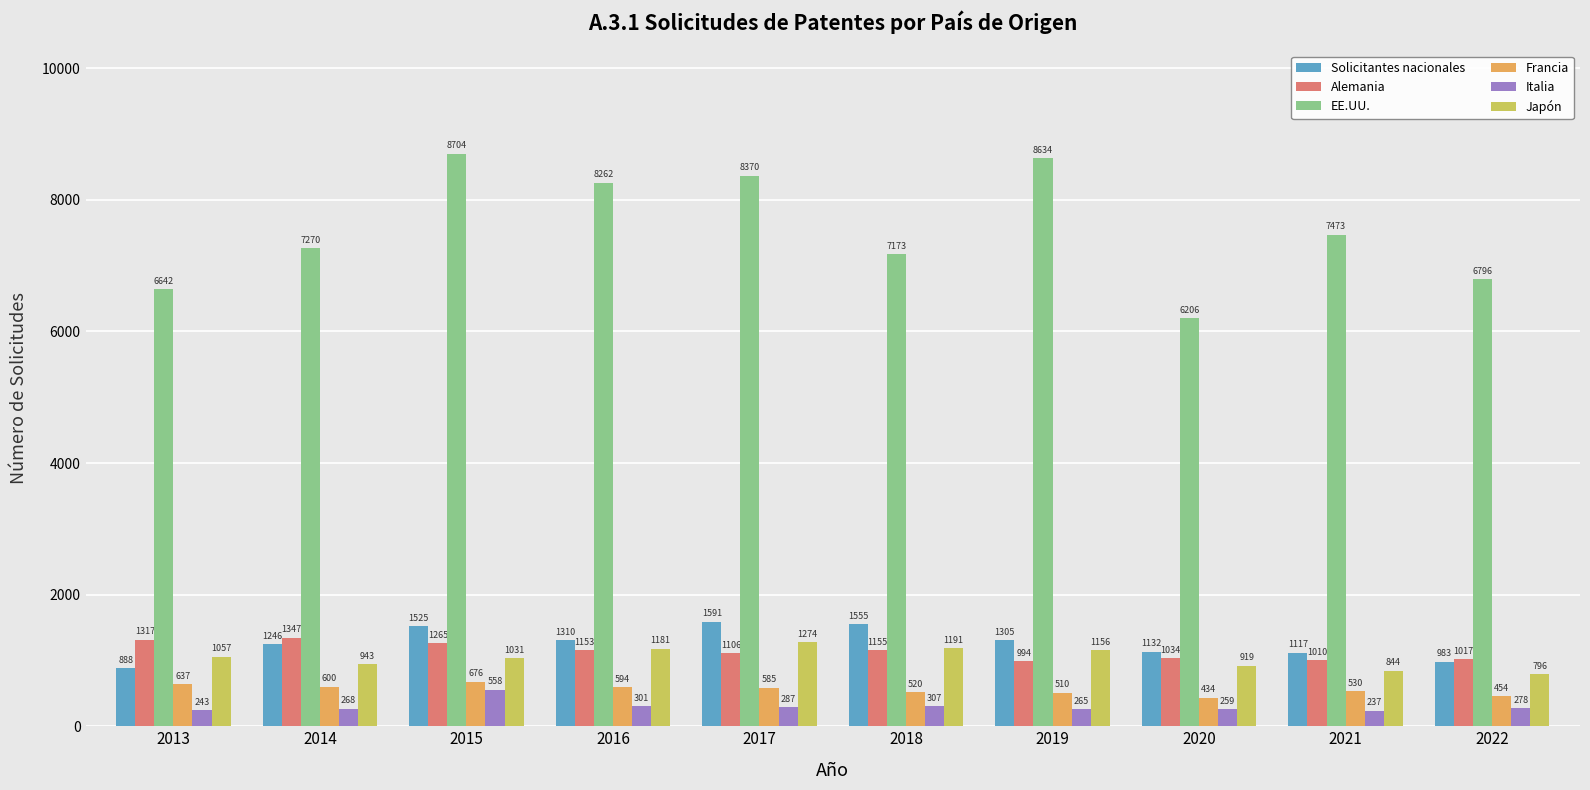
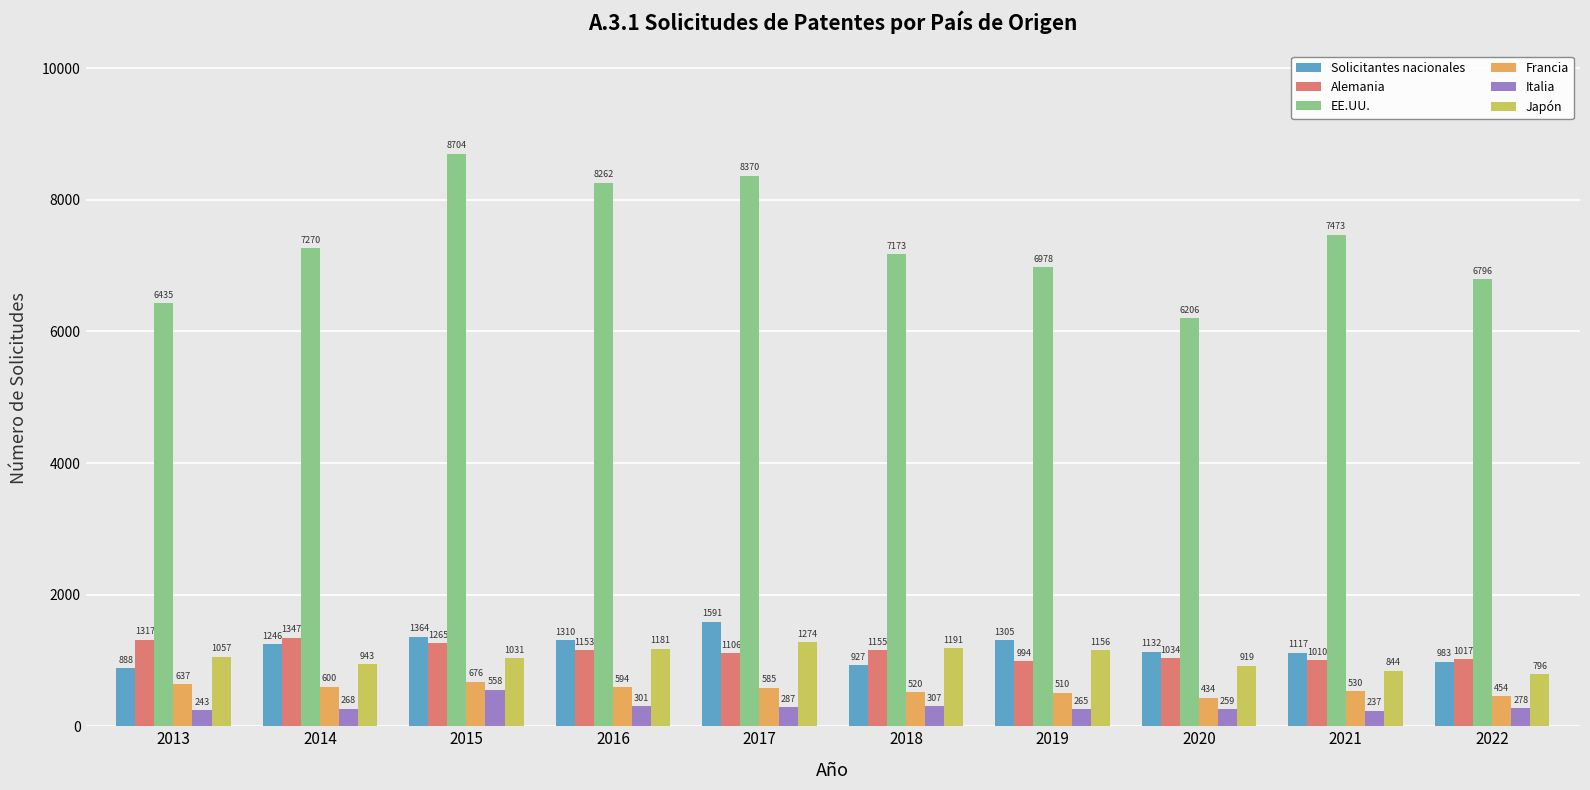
  {
    "Solicitantes nacionales": {
      "2013": 888,
      "2014": 1246,
-     "2015": 1525,
+     "2015": 1364,
      "2016": 1310,
      "2017": 1591,
-     "2018": 1555,
+     "2018": 927,
      "2019": 1305,
      "2020": 1132,
      "2021": 1117,
      "2022": 983
    },
    "EE.UU.": {
-     "2013": 6642,
+     "2013": 6435,
      "2014": 7270,
      "2015": 8704,
      "2016": 8262,
      "2017": 8370,
      "2018": 7173,
-     "2019": 8634,
+     "2019": 6978,
      "2020": 6206,
      "2021": 7473,
      "2022": 6796
    },
    "Italia": {
      "2013": 243,
      "2014": 268,
      "2015": 558,
      "2016": 301,
      "2017": 287,
      "2018": 307,
      "2019": 265,
      "2020": 259,
      "2021": 237,
      "2022": 278
    }
  }
